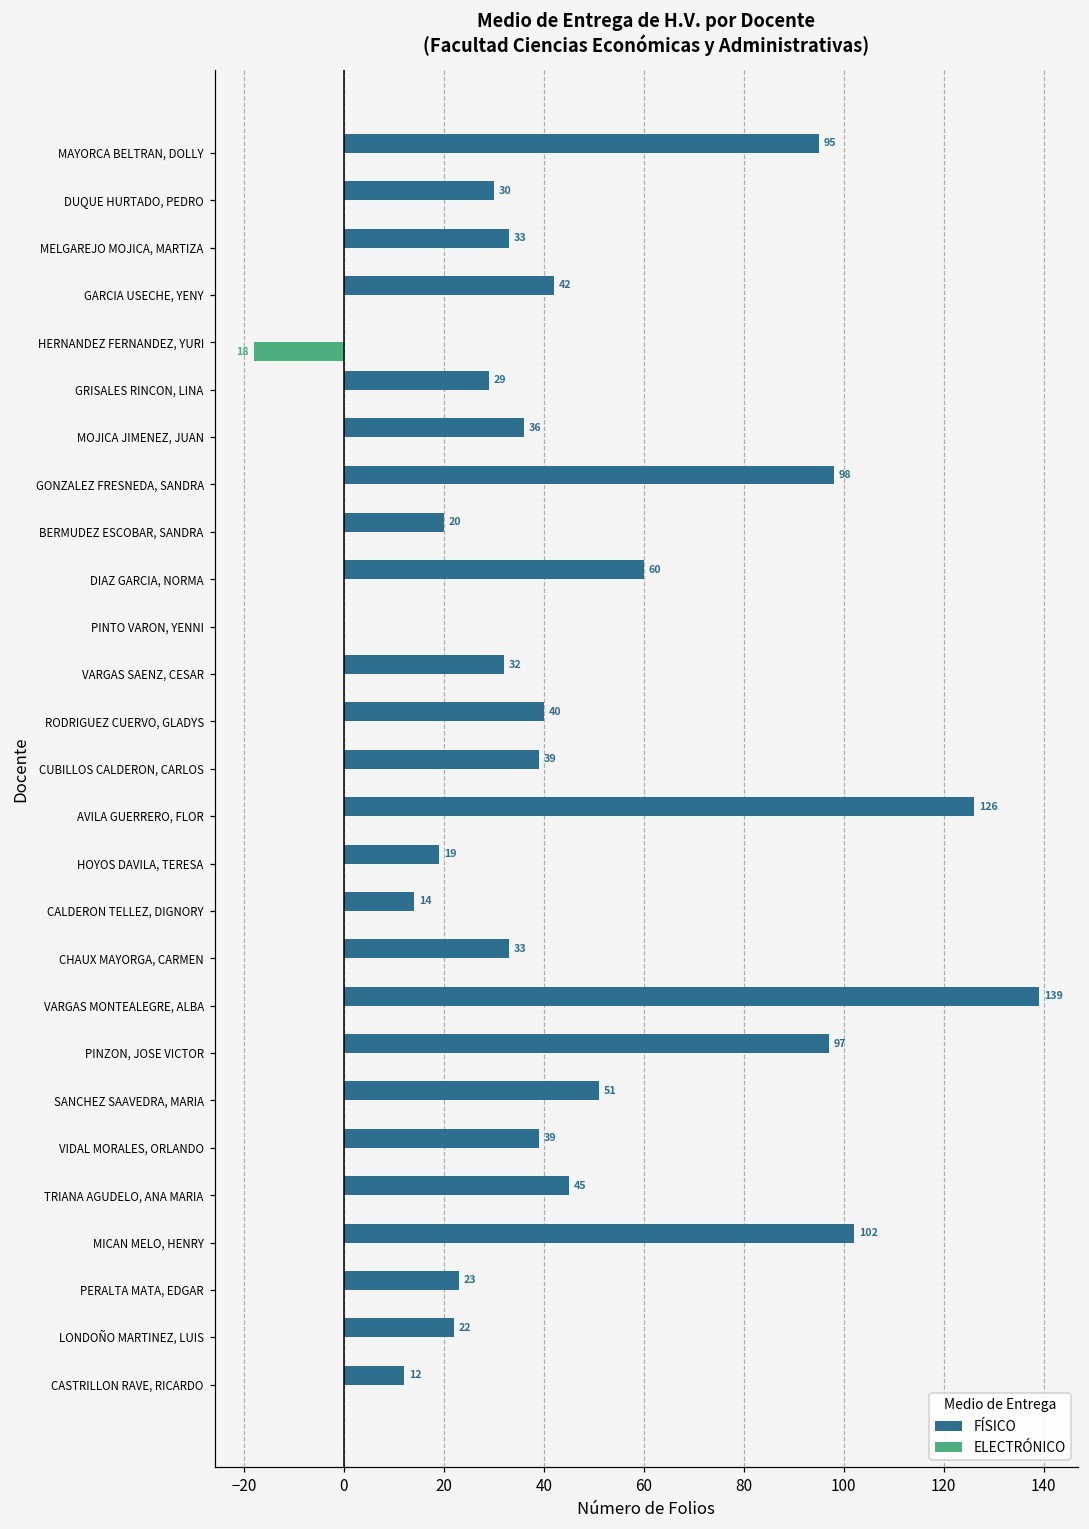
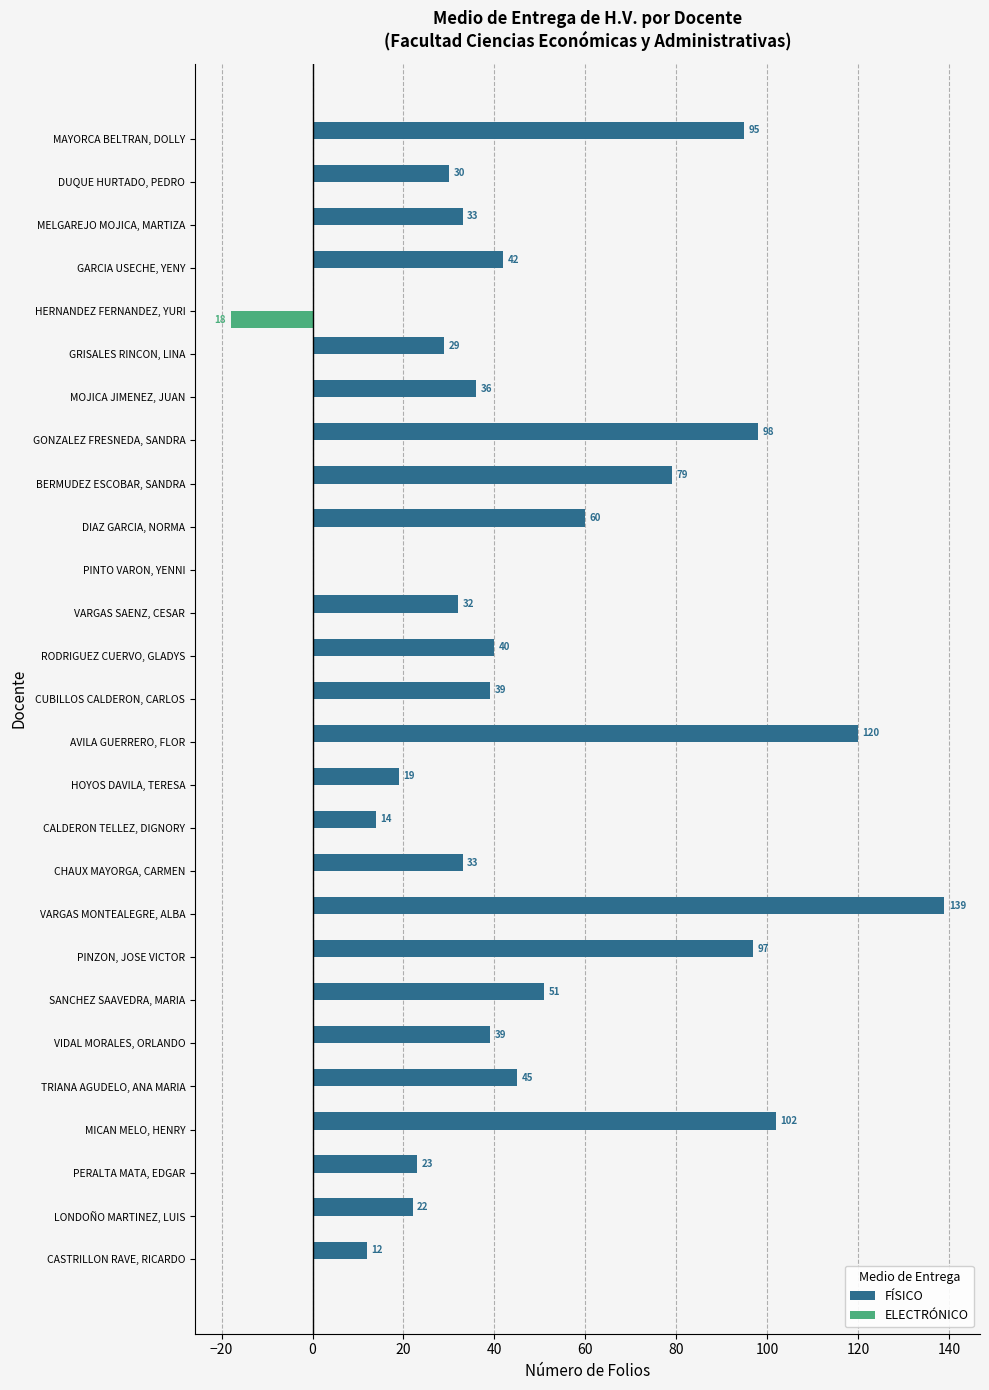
  {
    "FÍSICO": {
      "MAYORCA BELTRAN, DOLLY": 95,
      "DUQUE HURTADO, PEDRO": 30,
      "MELGAREJO MOJICA, MARTIZA": 33,
      "GARCIA USECHE, YENY": 42,
      "GRISALES RINCON, LINA": 29,
      "MOJICA JIMENEZ, JUAN": 36,
      "GONZALEZ FRESNEDA, SANDRA": 98,
-     "BERMUDEZ ESCOBAR, SANDRA": 20,
+     "BERMUDEZ ESCOBAR, SANDRA": 79,
      "DIAZ GARCIA, NORMA": 60,
      "VARGAS SAENZ, CESAR": 32,
      "RODRIGUEZ CUERVO, GLADYS": 40,
      "CUBILLOS CALDERON, CARLOS": 39,
-     "AVILA GUERRERO, FLOR": 126,
+     "AVILA GUERRERO, FLOR": 120,
      "HOYOS DAVILA, TERESA": 19,
      "CALDERON TELLEZ, DIGNORY": 14,
      "CHAUX MAYORGA, CARMEN": 33,
      "VARGAS MONTEALEGRE, ALBA": 139,
      "PINZON, JOSE VICTOR": 97,
      "SANCHEZ SAAVEDRA, MARIA": 51,
      "VIDAL MORALES, ORLANDO": 39,
      "TRIANA AGUDELO, ANA MARIA": 45,
      "MICAN MELO, HENRY": 102,
      "PERALTA MATA, EDGAR": 23,
      "LONDOÑO MARTINEZ, LUIS": 22,
      "CASTRILLON RAVE, RICARDO": 12
    },
    "ELECTRÓNICO": {
      "MAYORCA BELTRAN, DOLLY": 0,
      "DUQUE HURTADO, PEDRO": 0,
      "MELGAREJO MOJICA, MARTIZA": 0,
      "GARCIA USECHE, YENY": 0,
      "GRISALES RINCON, LINA": 0,
      "MOJICA JIMENEZ, JUAN": 0,
      "GONZALEZ FRESNEDA, SANDRA": 0,
      "BERMUDEZ ESCOBAR, SANDRA": 0,
      "DIAZ GARCIA, NORMA": 0,
      "PINTO VARON, YENNI": 0,
      "VARGAS SAENZ, CESAR": 0,
      "RODRIGUEZ CUERVO, GLADYS": 0,
      "CUBILLOS CALDERON, CARLOS": 0,
      "AVILA GUERRERO, FLOR": 0,
      "HOYOS DAVILA, TERESA": 0,
      "CALDERON TELLEZ, DIGNORY": 0,
      "CHAUX MAYORGA, CARMEN": 0,
      "VARGAS MONTEALEGRE, ALBA": 0,
      "PINZON, JOSE VICTOR": 0,
      "SANCHEZ SAAVEDRA, MARIA": 0,
      "VIDAL MORALES, ORLANDO": 0,
      "TRIANA AGUDELO, ANA MARIA": 0,
      "MICAN MELO, HENRY": 0,
      "PERALTA MATA, EDGAR": 0,
      "LONDOÑO MARTINEZ, LUIS": 0,
      "CASTRILLON RAVE, RICARDO": 0
    }
  }
